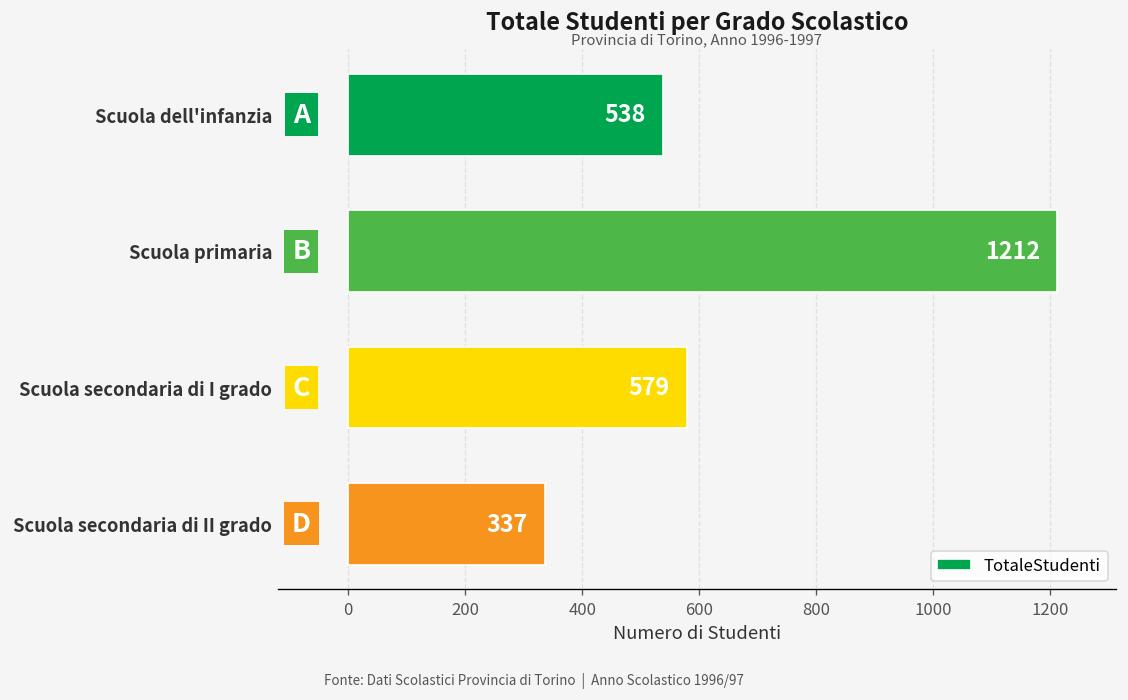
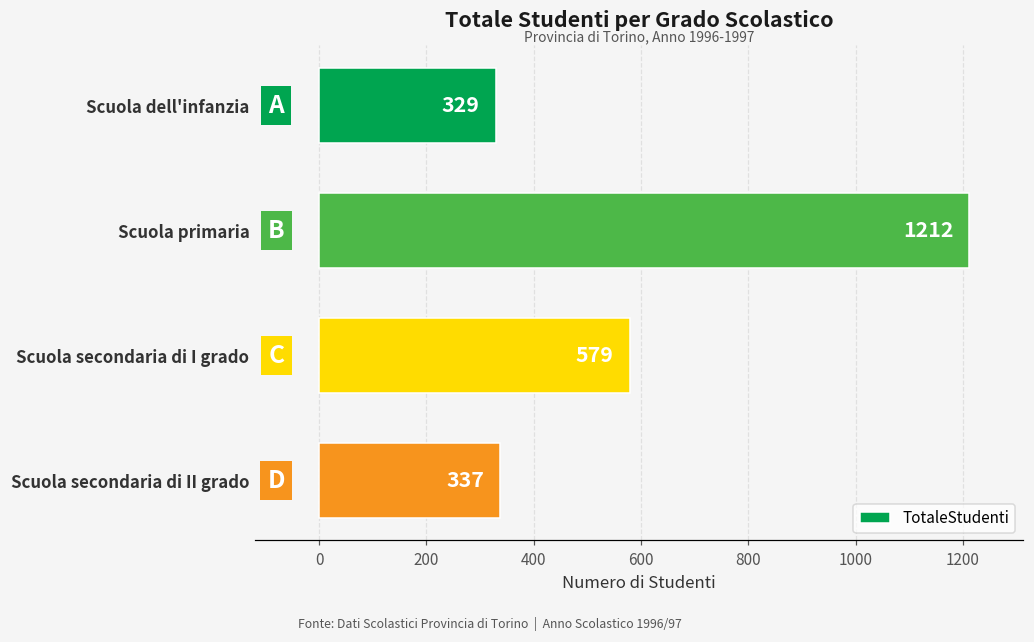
  {
-   "Scuola dell'infanzia": 538,
+   "Scuola dell'infanzia": 329,
    "Scuola primaria": 1212,
    "Scuola secondaria di I grado": 579,
    "Scuola secondaria di II grado": 337
  }
